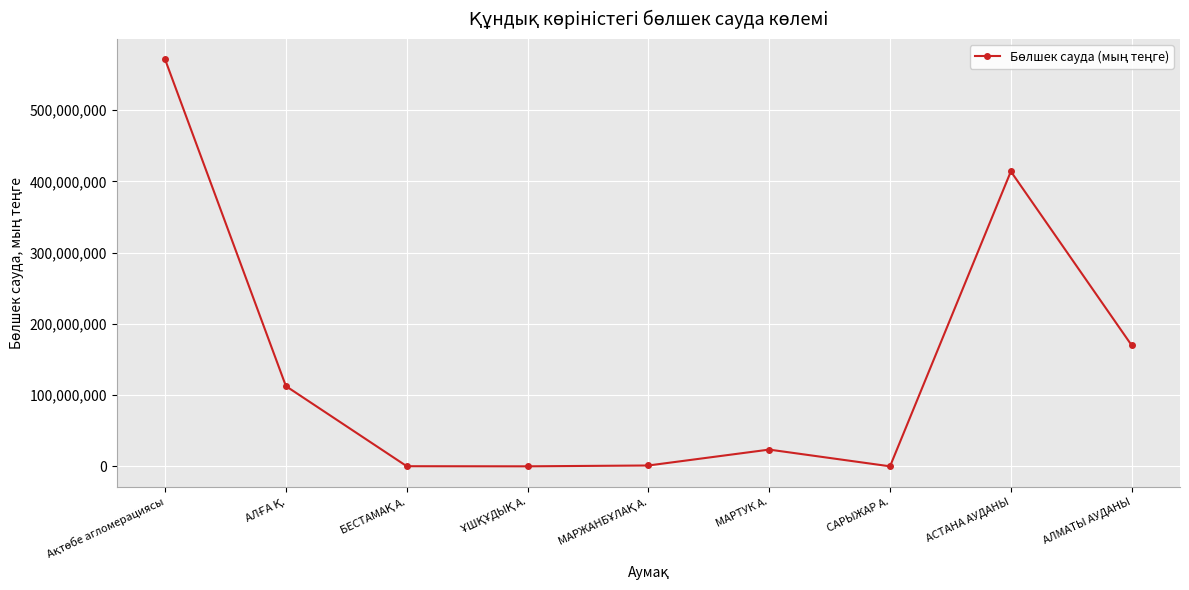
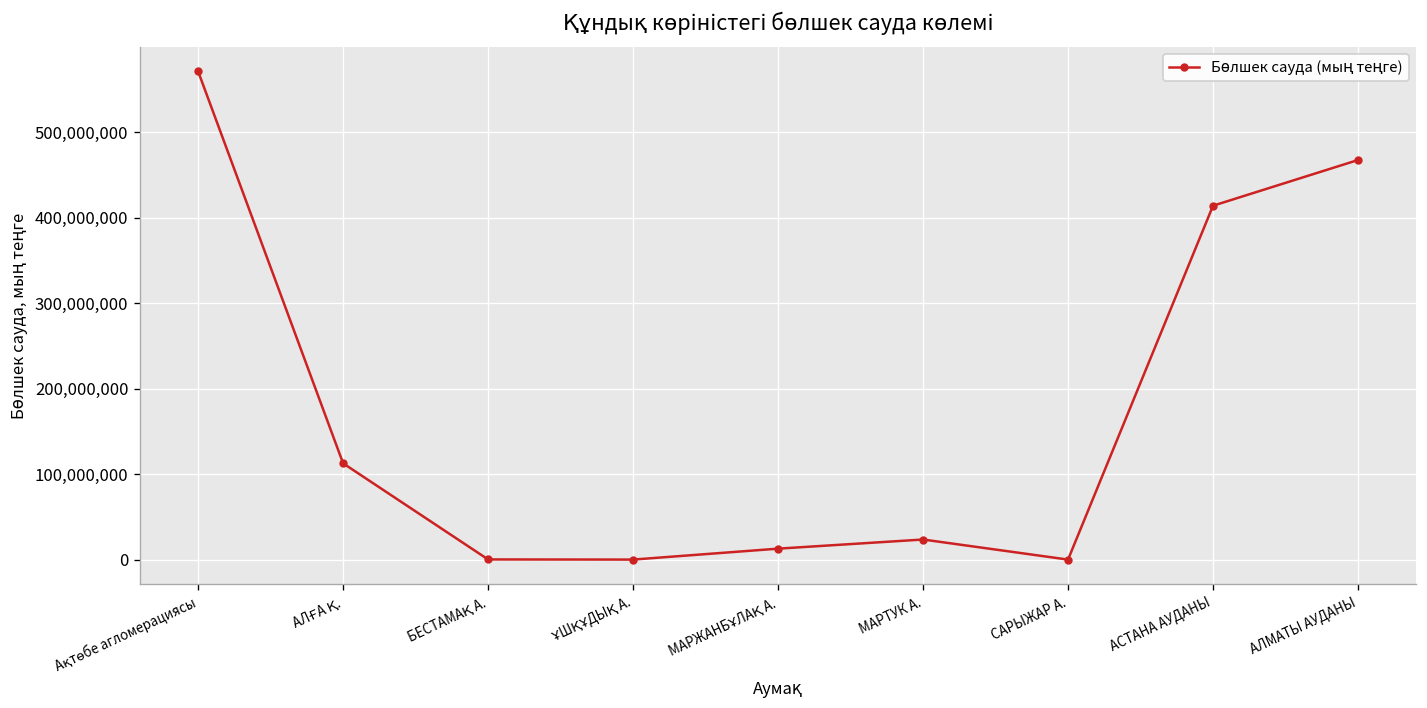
  {
    "Ақтөбе агломерациясы": "570,000,000",
    "АЛҒА Қ.": "110,000,000",
    "БЕСТАМАҚ А.": "0",
    "ҰШҚҰДЫҚ А.": "0",
-   "МАРЖАНБҰЛАҚ А.": "0",
+   "МАРЖАНБҰЛАҚ А.": "10,000,000",
    "МАРТУК А.": "20,000,000",
    "САРЫЖАР А.": "0",
    "АСТАНА АУДАНЫ": "410,000,000",
-   "АЛМАТЫ АУДАНЫ": "170,000,000"
+   "АЛМАТЫ АУДАНЫ": "470,000,000"
  }
